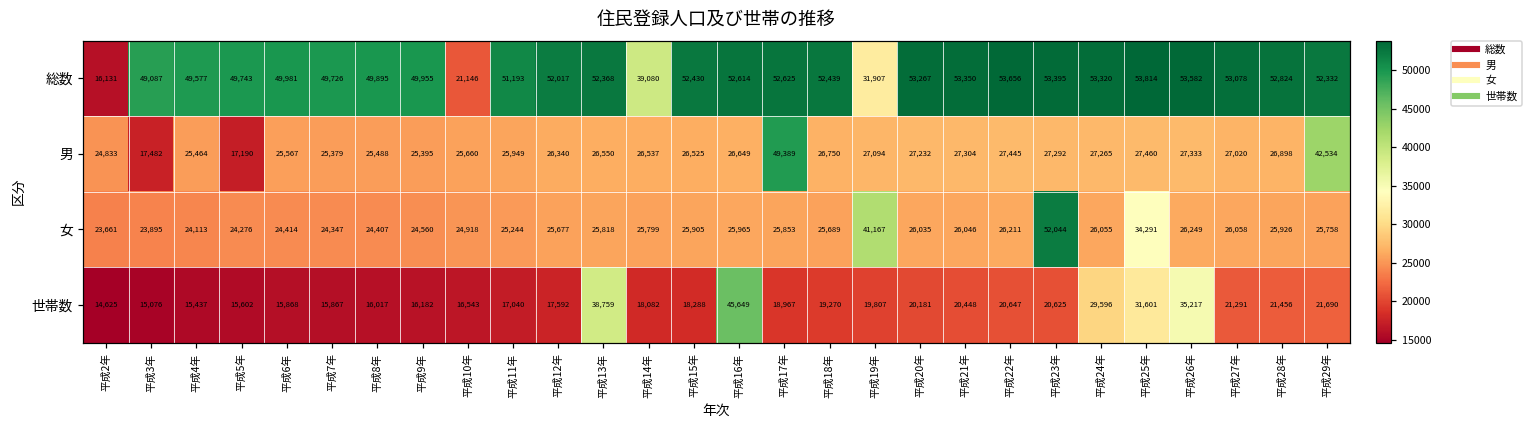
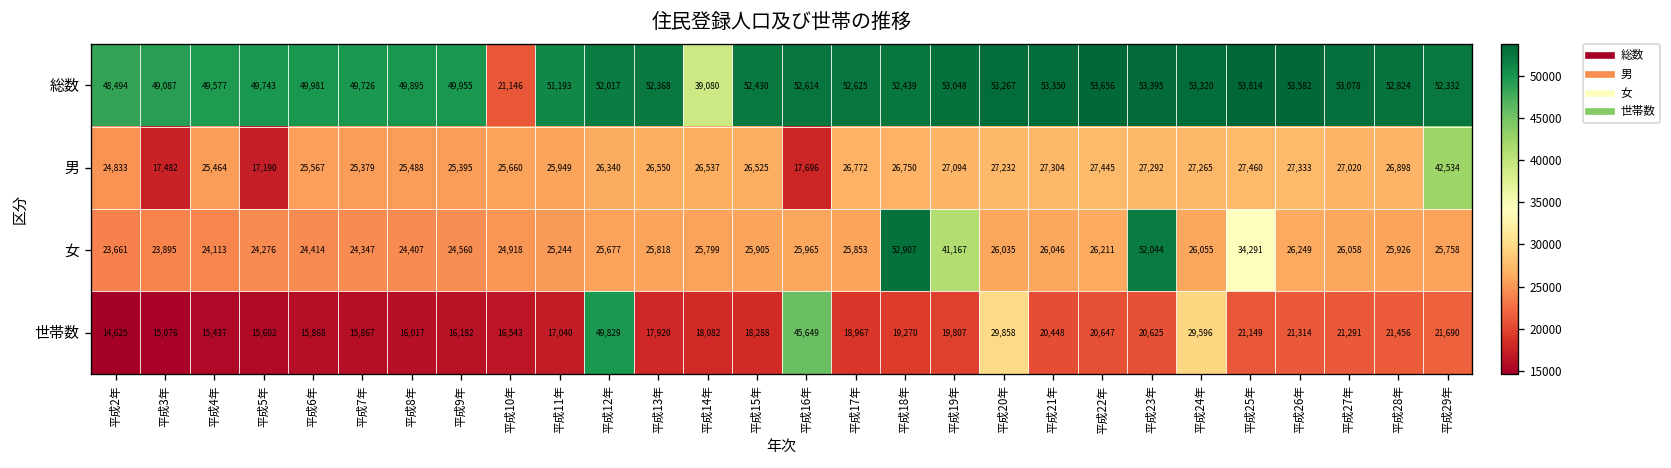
  {
    "総数": {
-     "平成2年": "16,131",
+     "平成2年": "48,494",
      "平成3年": "49,087",
      "平成4年": "49,577",
      "平成5年": "49,743",
      "平成6年": "49,981",
      "平成7年": "49,726",
      "平成8年": "49,895",
      "平成9年": "49,955",
      "平成10年": "21,146",
      "平成11年": "51,193",
      "平成12年": "52,017",
      "平成13年": "52,368",
      "平成14年": "39,080",
      "平成15年": "52,430",
      "平成16年": "52,614",
      "平成17年": "52,625",
      "平成18年": "52,439",
-     "平成19年": "31,907",
+     "平成19年": "53,048",
      "平成20年": "53,267",
      "平成21年": "53,350",
      "平成22年": "53,656",
      "平成23年": "53,395",
      "平成24年": "53,320",
      "平成25年": "53,814",
      "平成26年": "53,582",
      "平成27年": "53,078",
      "平成28年": "52,824",
      "平成29年": "52,332"
    },
    "男": {
      "平成2年": "24,833",
      "平成3年": "17,482",
      "平成4年": "25,464",
      "平成5年": "17,190",
      "平成6年": "25,567",
      "平成7年": "25,379",
      "平成8年": "25,488",
      "平成9年": "25,395",
      "平成10年": "25,660",
      "平成11年": "25,949",
      "平成12年": "26,340",
      "平成13年": "26,550",
      "平成14年": "26,537",
      "平成15年": "26,525",
-     "平成16年": "26,649",
-     "平成17年": "49,389",
+     "平成16年": "17,696",
+     "平成17年": "26,772",
      "平成18年": "26,750",
      "平成19年": "27,094",
      "平成20年": "27,232",
      "平成21年": "27,304",
      "平成22年": "27,445",
      "平成23年": "27,292",
      "平成24年": "27,265",
      "平成25年": "27,460",
      "平成26年": "27,333",
      "平成27年": "27,020",
      "平成28年": "26,898",
      "平成29年": "42,534"
    },
    "女": {
      "平成2年": "23,661",
      "平成3年": "23,895",
      "平成4年": "24,113",
      "平成5年": "24,276",
      "平成6年": "24,414",
      "平成7年": "24,347",
      "平成8年": "24,407",
      "平成9年": "24,560",
      "平成10年": "24,918",
      "平成11年": "25,244",
      "平成12年": "25,677",
      "平成13年": "25,818",
      "平成14年": "25,799",
      "平成15年": "25,905",
      "平成16年": "25,965",
      "平成17年": "25,853",
-     "平成18年": "25,689",
+     "平成18年": "52,907",
      "平成19年": "41,167",
      "平成20年": "26,035",
      "平成21年": "26,046",
      "平成22年": "26,211",
      "平成23年": "52,044",
      "平成24年": "26,055",
      "平成25年": "34,291",
      "平成26年": "26,249",
      "平成27年": "26,058",
      "平成28年": "25,926",
      "平成29年": "25,758"
    },
    "世帯数": {
      "平成2年": "14,625",
      "平成3年": "15,076",
      "平成4年": "15,437",
      "平成5年": "15,602",
      "平成6年": "15,868",
      "平成7年": "15,867",
      "平成8年": "16,017",
      "平成9年": "16,182",
      "平成10年": "16,543",
      "平成11年": "17,040",
-     "平成12年": "17,592",
-     "平成13年": "38,759",
+     "平成12年": "49,829",
+     "平成13年": "17,920",
      "平成14年": "18,082",
      "平成15年": "18,288",
      "平成16年": "45,649",
      "平成17年": "18,967",
      "平成18年": "19,270",
      "平成19年": "19,807",
-     "平成20年": "20,181",
+     "平成20年": "29,858",
      "平成21年": "20,448",
      "平成22年": "20,647",
      "平成23年": "20,625",
      "平成24年": "29,596",
-     "平成25年": "31,601",
-     "平成26年": "35,217",
+     "平成25年": "21,149",
+     "平成26年": "21,314",
      "平成27年": "21,291",
      "平成28年": "21,456",
      "平成29年": "21,690"
    }
  }
